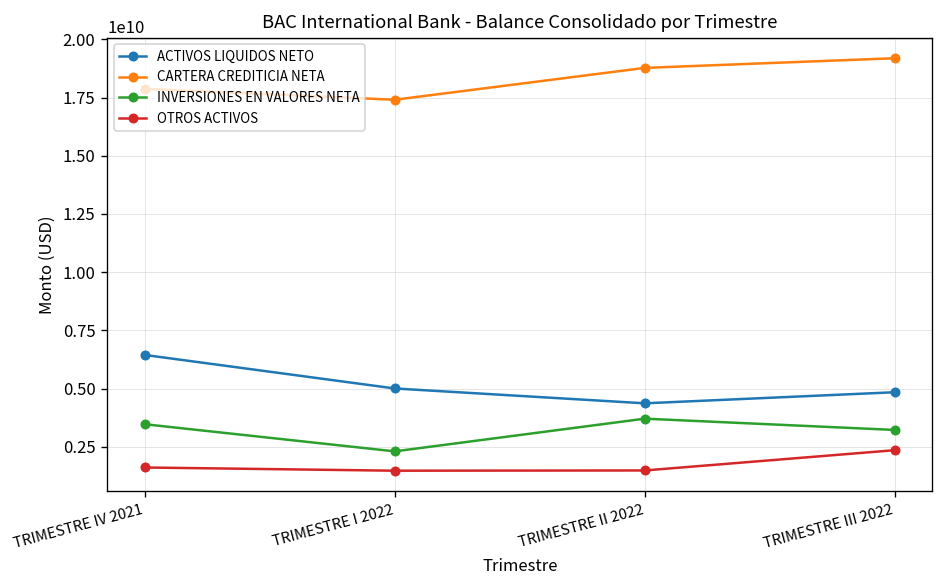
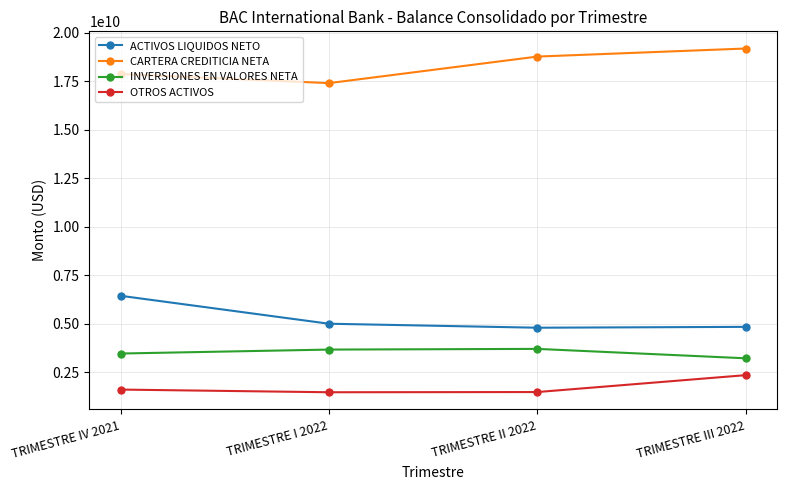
  {
    "ACTIVOS LIQUIDOS NETO": {
      "TRIMESTRE IV 2021": 6400000000,
      "TRIMESTRE I 2022": 5000000000,
-     "TRIMESTRE II 2022": 4400000000,
+     "TRIMESTRE II 2022": 4800000000,
      "TRIMESTRE III 2022": 4800000000
    },
    "CARTERA CREDITICIA NETA": {
      "TRIMESTRE I 2022": 17400000000,
      "TRIMESTRE II 2022": 18800000000,
      "TRIMESTRE III 2022": 19200000000
    },
    "INVERSIONES EN VALORES NETA": {
      "TRIMESTRE IV 2021": 3500000000,
-     "TRIMESTRE I 2022": 2300000000,
+     "TRIMESTRE I 2022": 3700000000,
      "TRIMESTRE II 2022": 3700000000,
      "TRIMESTRE III 2022": 3200000000
    },
    "OTROS ACTIVOS": {
      "TRIMESTRE IV 2021": 1600000000,
      "TRIMESTRE I 2022": 1500000000,
      "TRIMESTRE II 2022": 1500000000,
      "TRIMESTRE III 2022": 2400000000
    }
  }
